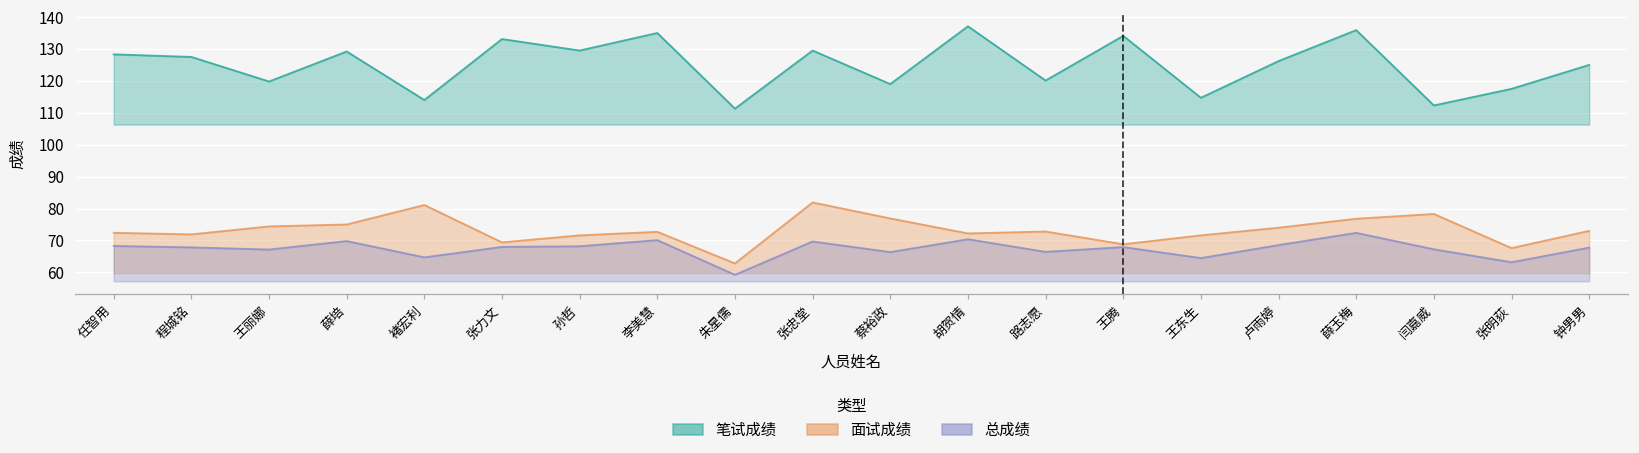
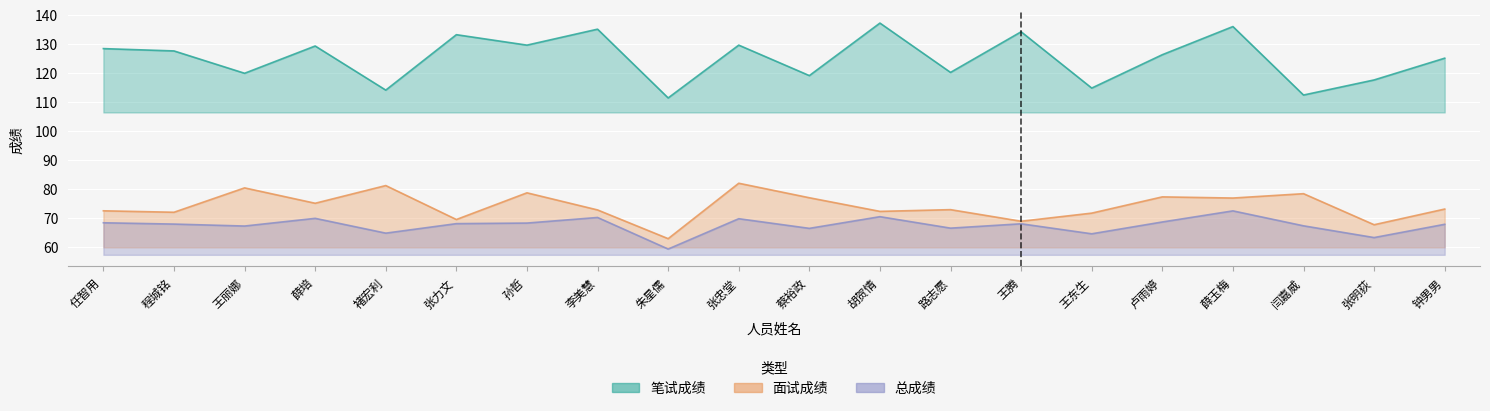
  {
    "面试成绩": {
      "任智用": 72,
      "程城铭": 72,
-     "王丽娜": 74,
+     "王丽娜": 80,
      "薛培": 75,
      "褚宏利": 81,
      "张力文": 69,
-     "孙哲": 72,
+     "孙哲": 79,
      "李美慧": 73,
      "朱星儒": 63,
      "张忠堂": 82,
      "蔡裕政": 77,
      "胡贺情": 72,
      "路志愿": 73,
      "王东生": 72,
-     "卢雨婷": 74,
+     "卢雨婷": 77,
      "薛玉梅": 77,
      "闫嘉威": 78,
      "张明荻": 68,
      "钟男男": 73
    }
  }
